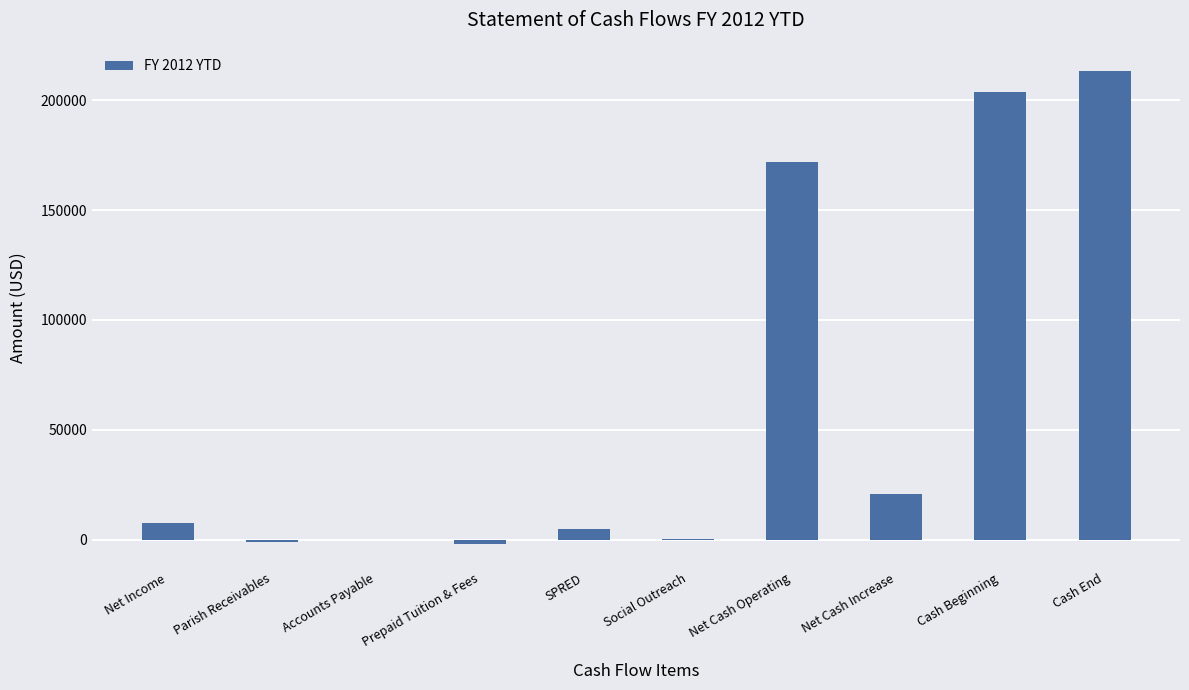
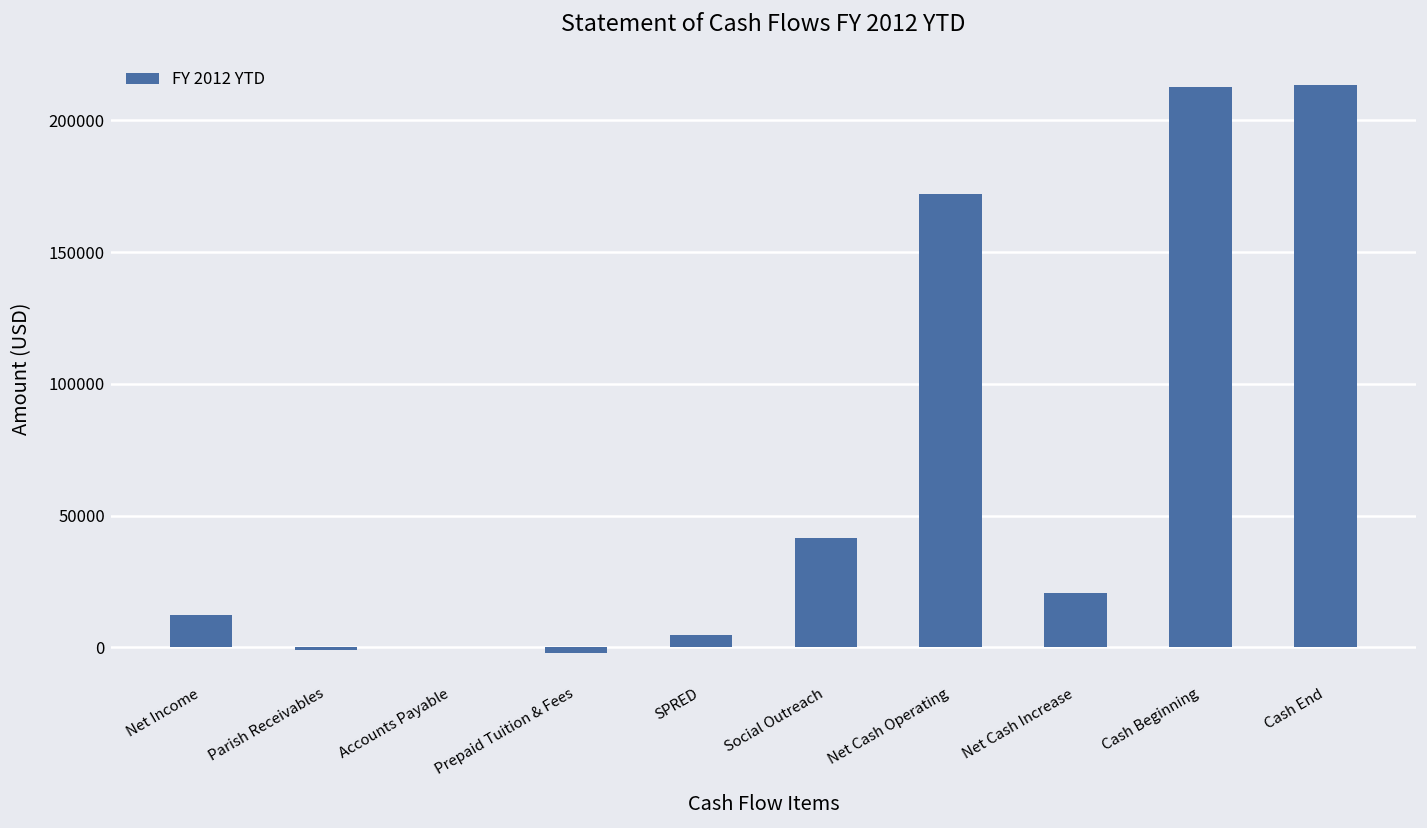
  {
-   "Net Income": 7000,
+   "Net Income": 12000,
    "Accounts Payable": 0,
    "Prepaid Tuition & Fees": -2000,
    "SPRED": 5000,
-   "Social Outreach": 0,
+   "Social Outreach": 42000,
    "Net Cash Operating": 172000,
    "Net Cash Increase": 21000,
-   "Cash Beginning": 204000,
+   "Cash Beginning": 213000,
    "Cash End": 214000
  }
